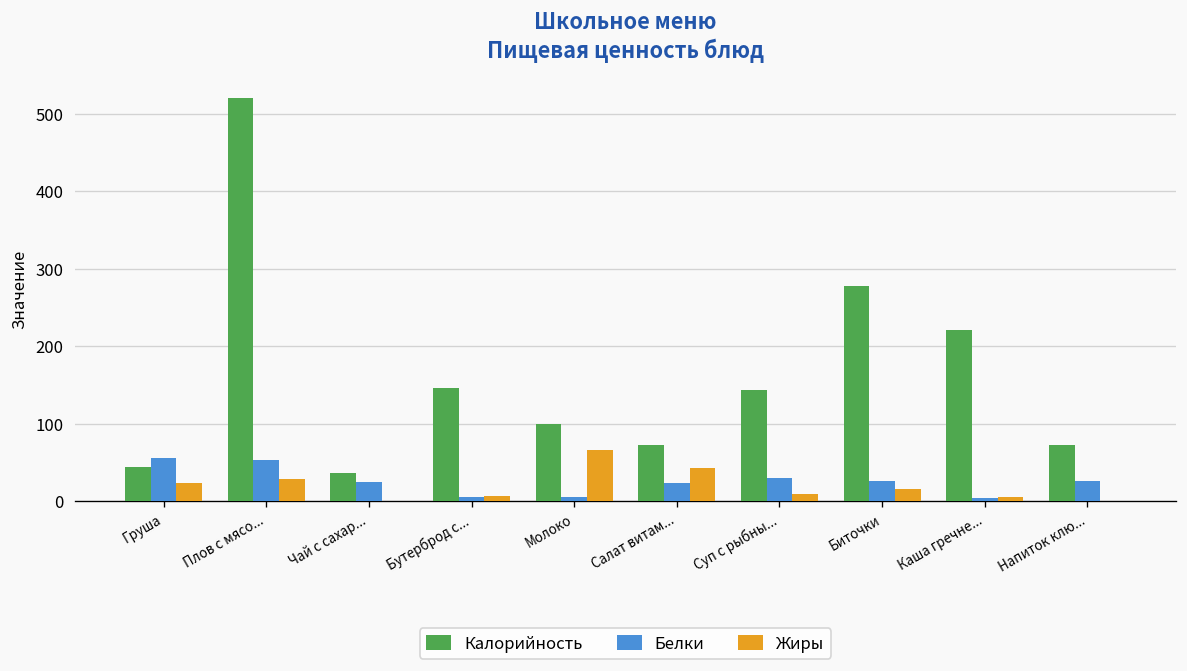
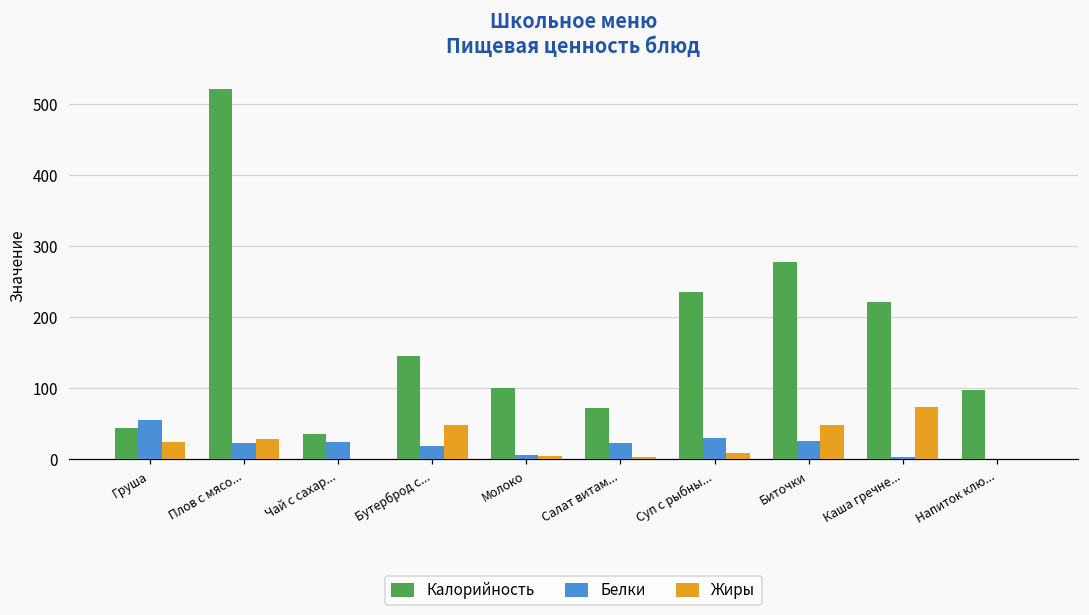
  {
    "Калорийность": {
      "Груша": 40,
      "Плов с мясо...": 520,
      "Чай с сахар...": 40,
      "Бутерброд с...": 150,
      "Молоко": 100,
      "Салат витам...": 70,
-     "Суп с рыбны...": 140,
+     "Суп с рыбны...": 240,
      "Биточки": 280,
      "Каша гречне...": 220,
-     "Напиток клю...": 70
+     "Напиток клю...": 100
    },
    "Белки": {
      "Груша": 60,
-     "Плов с мясо...": 50,
+     "Плов с мясо...": 20,
      "Чай с сахар...": 20,
-     "Бутерброд с...": 10,
+     "Бутерброд с...": 20,
      "Молоко": 10,
      "Салат витам...": 20,
      "Суп с рыбны...": 30,
      "Биточки": 30,
      "Каша гречне...": 0,
-     "Напиток клю...": 30
+     "Напиток клю...": 0
    },
    "Жиры": {
      "Груша": 20,
      "Плов с мясо...": 30,
      "Чай с сахар...": 0,
-     "Бутерброд с...": 10,
-     "Молоко": 70,
-     "Салат витам...": 40,
+     "Бутерброд с...": 50,
+     "Молоко": 10,
+     "Салат витам...": 0,
      "Суп с рыбны...": 10,
-     "Биточки": 20,
-     "Каша гречне...": 0,
+     "Биточки": 50,
+     "Каша гречне...": 70,
      "Напиток клю...": 0
    }
  }
